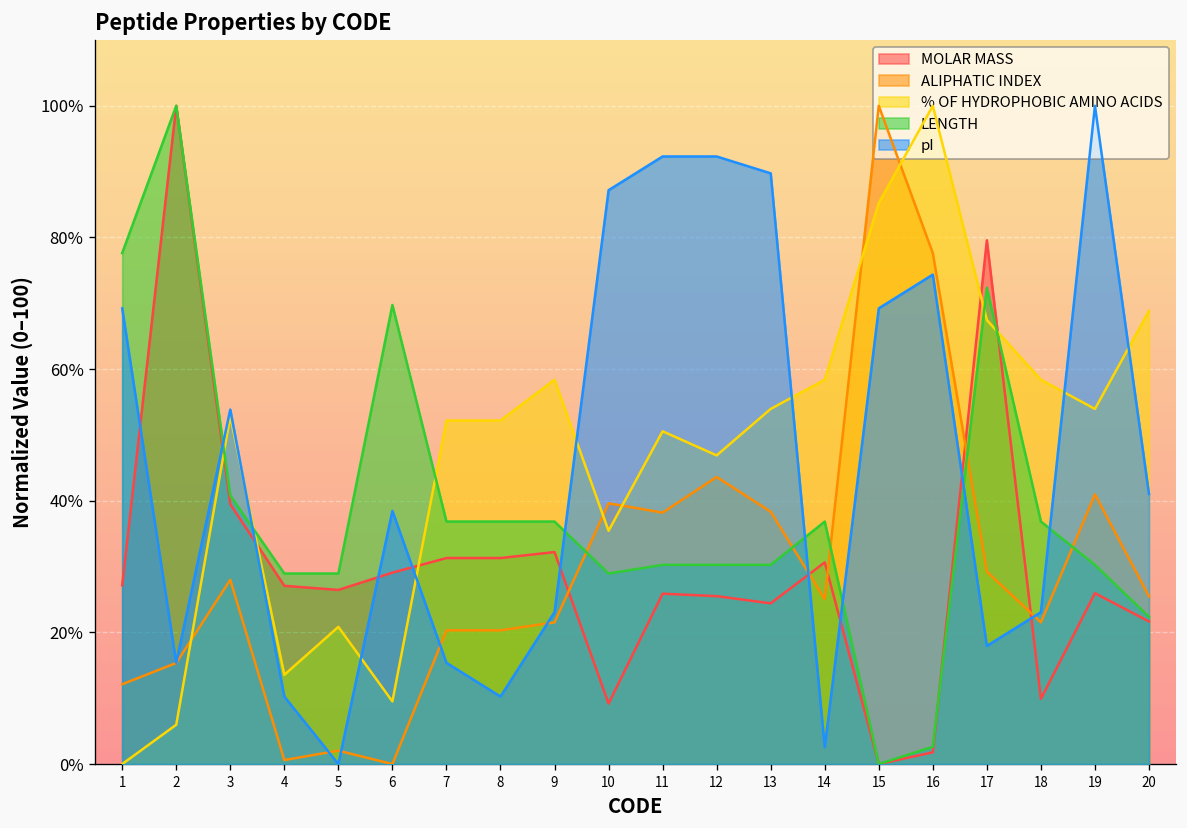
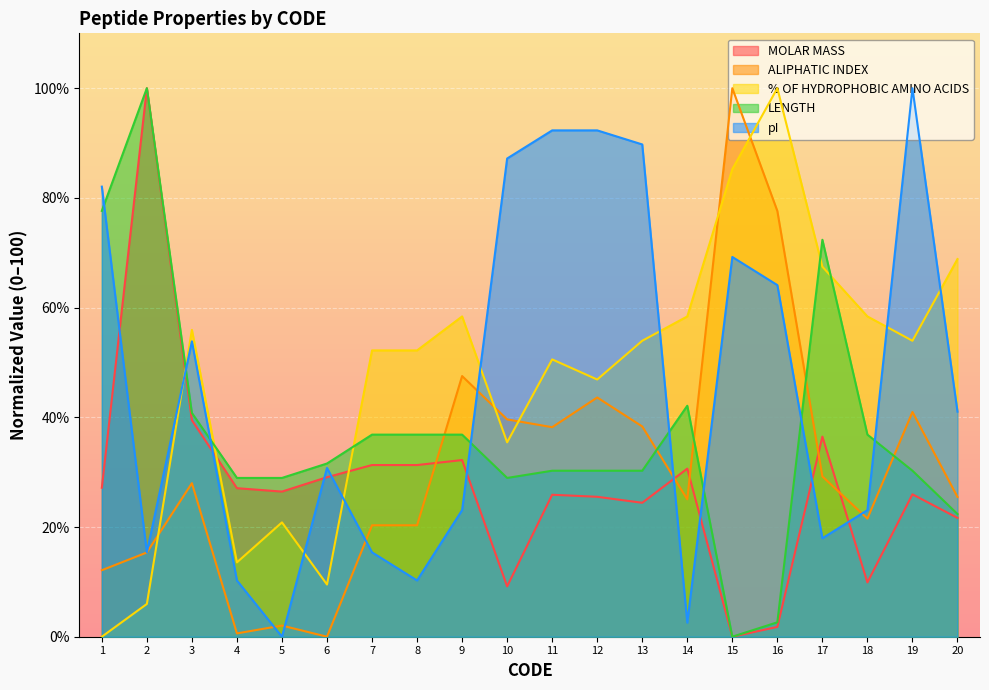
  {
    "MOLAR MASS": {
      "1": "27%",
      "3": "39%",
      "4": "27%",
      "5": "26%",
      "6": "29%",
      "7": "31%",
      "8": "31%",
      "9": "32%",
      "10": "9%",
      "11": "26%",
      "12": "26%",
      "13": "24%",
      "14": "31%",
      "16": "2%",
-     "17": "80%",
+     "17": "36%",
      "18": "10%",
      "19": "26%",
      "20": "22%"
    },
    "ALIPHATIC INDEX": {
      "1": "12%",
      "3": "28%",
      "4": "1%",
      "5": "2%",
      "6": "0%",
      "7": "20%",
      "8": "20%",
-     "9": "22%",
+     "9": "48%",
      "10": "40%",
      "11": "38%",
      "12": "44%",
      "13": "38%",
      "14": "25%",
      "16": "78%",
      "17": "29%",
      "18": "22%",
      "19": "41%",
      "20": "25%"
    },
    "% OF HYDROPHOBIC AMINO ACIDS": {
      "1": "0%",
      "2": "6%",
-     "3": "53%",
+     "3": "56%",
      "4": "14%",
      "5": "21%",
      "6": "10%",
      "7": "52%",
      "8": "52%",
      "9": "58%",
      "10": "35%",
      "11": "51%",
      "12": "47%",
      "13": "54%",
      "14": "58%",
      "15": "85%",
      "17": "67%",
      "18": "58%",
      "19": "54%",
      "20": "69%"
    },
    "LENGTH": {
      "1": "78%",
      "3": "41%",
      "4": "29%",
      "5": "29%",
-     "6": "70%",
+     "6": "32%",
      "7": "37%",
      "8": "37%",
      "9": "37%",
      "10": "29%",
      "11": "30%",
      "12": "30%",
      "13": "30%",
-     "14": "37%",
+     "14": "42%",
      "16": "3%",
      "17": "72%",
      "18": "37%",
      "19": "30%",
      "20": "22%"
    },
    "pI": {
-     "1": "69%",
+     "1": "82%",
      "3": "54%",
      "4": "10%",
      "5": "0%",
-     "6": "38%",
+     "6": "31%",
      "7": "15%",
      "8": "10%",
      "9": "23%",
      "10": "87%",
      "11": "92%",
      "12": "92%",
      "13": "90%",
      "14": "3%",
      "15": "69%",
-     "16": "74%",
+     "16": "64%",
      "17": "18%",
      "18": "23%",
      "20": "41%"
    }
  }
